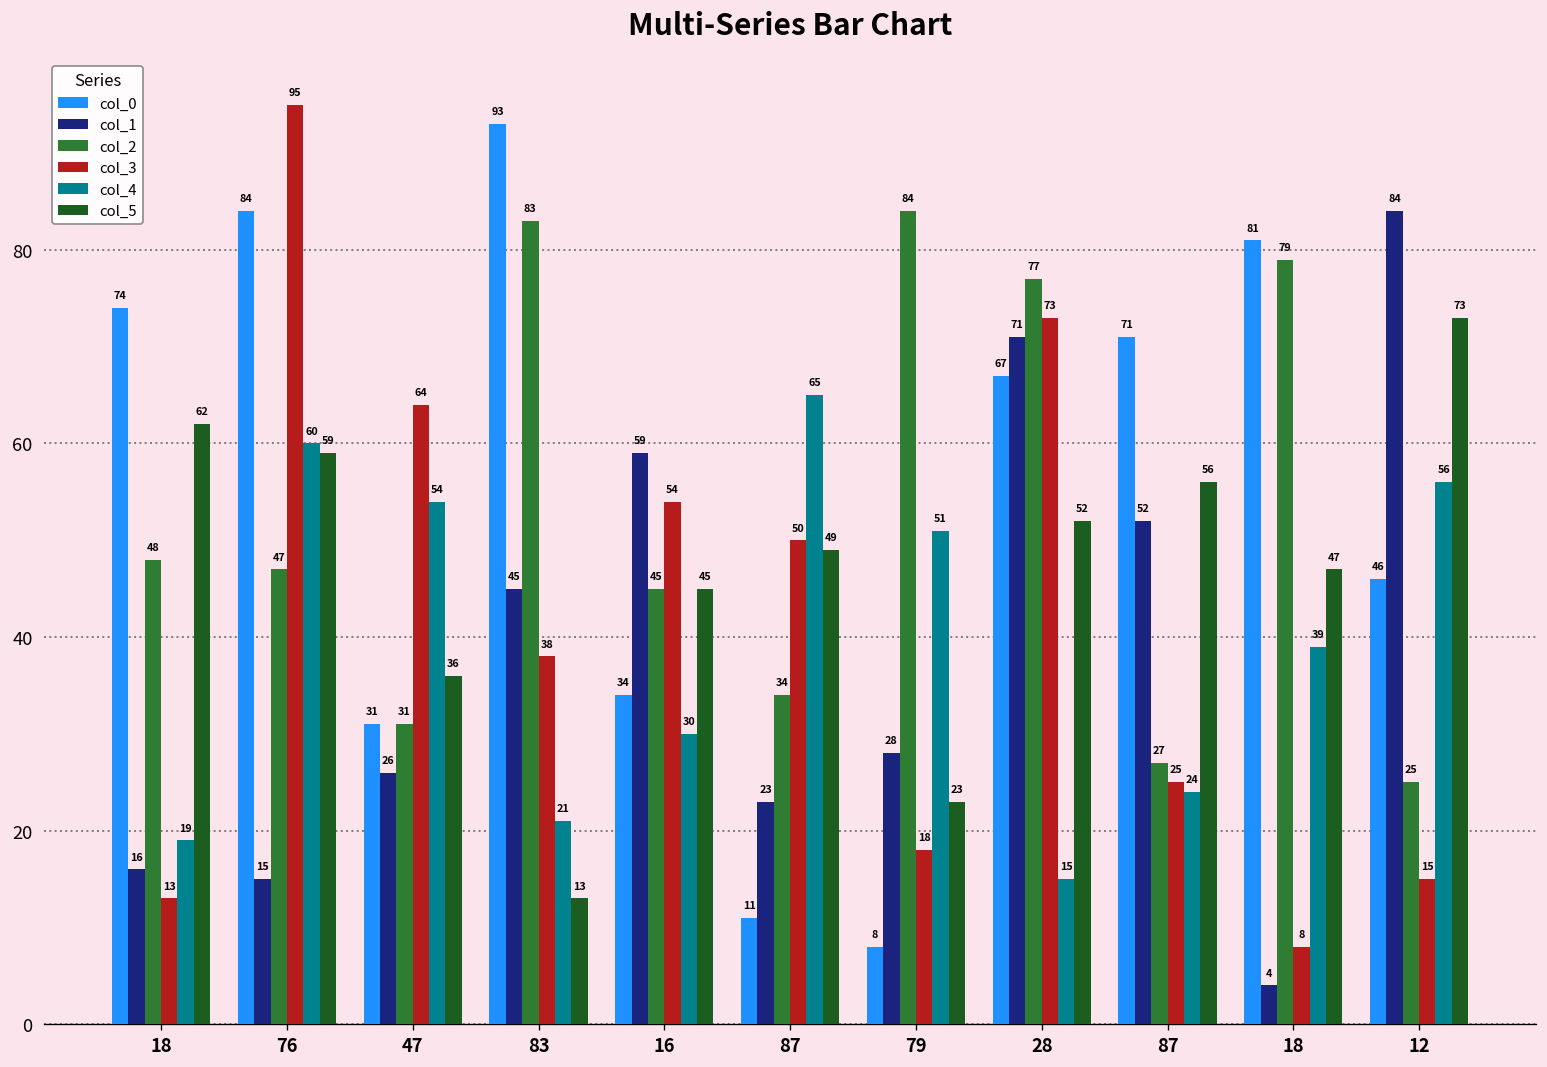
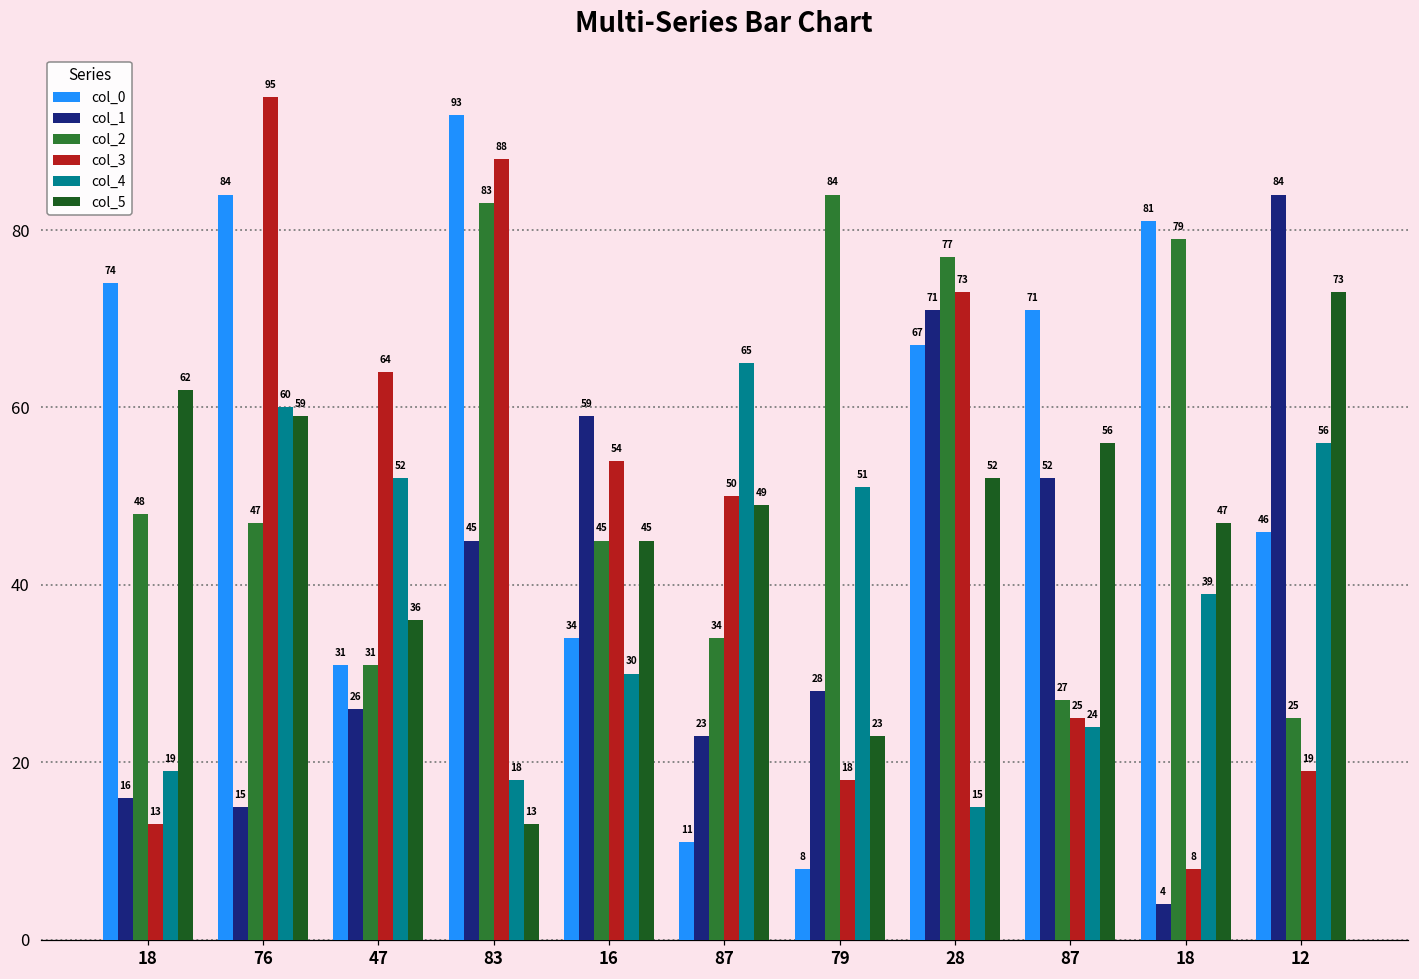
  {
    "col_0": {
      "76": 84,
      "47": 31,
      "83": 93,
      "16": 34,
      "79": 8,
      "28": 67,
      "12": 46
    },
    "col_1": {
      "76": 15,
      "47": 26,
      "83": 45,
      "16": 59,
      "79": 28,
      "28": 71,
      "12": 84
    },
    "col_3": {
      "76": 95,
      "47": 64,
-     "83": 38,
+     "83": 88,
      "16": 54,
      "79": 18,
      "28": 73,
-     "12": 15
+     "12": 19
    },
    "col_4": {
      "76": 60,
-     "47": 54,
-     "83": 21,
+     "47": 52,
+     "83": 18,
      "16": 30,
      "79": 51,
      "28": 15,
      "12": 56
    }
  }
